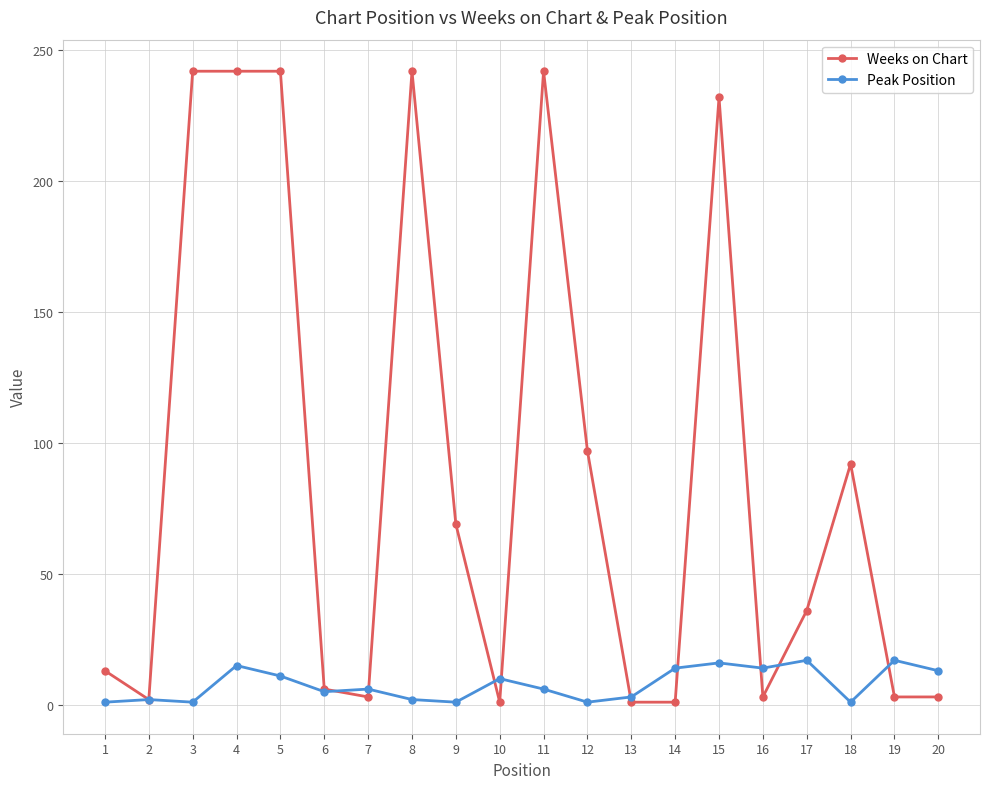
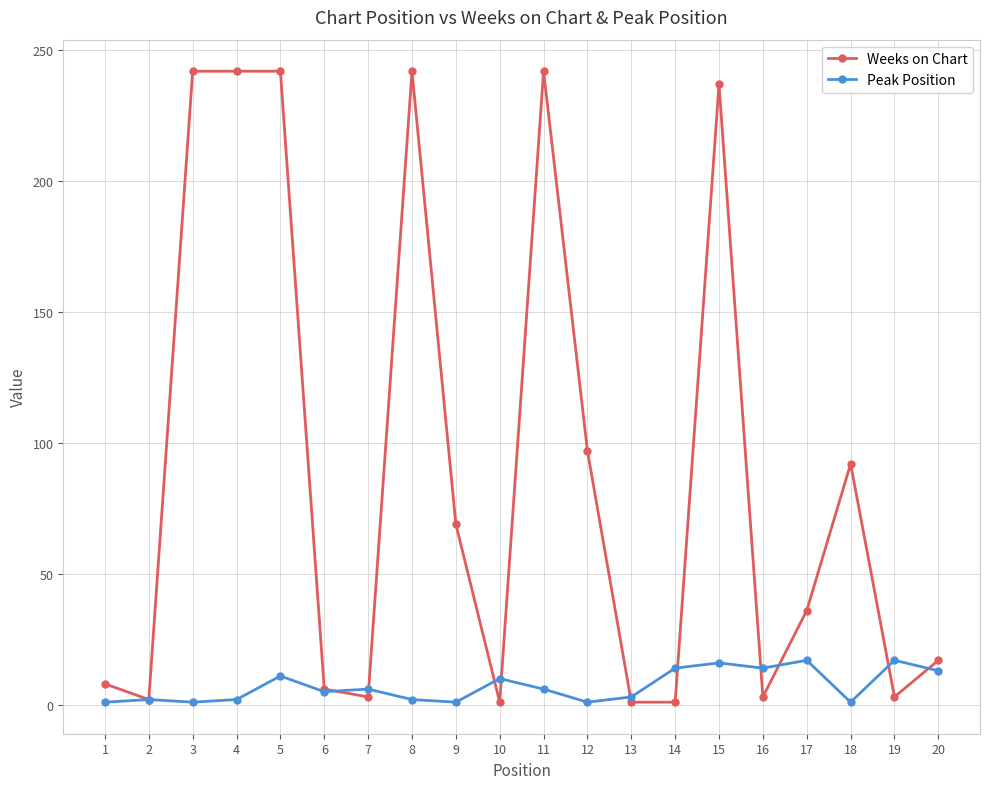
  {
    "Weeks on Chart": {
-     "1": 13,
+     "1": 8,
      "3": 242,
      "4": 242,
      "5": 242,
      "6": 6,
      "7": 3,
      "8": 242,
      "9": 69,
      "10": 1,
      "11": 242,
      "12": 97,
      "13": 1,
      "14": 1,
-     "15": 232,
+     "15": 237,
      "16": 3,
      "17": 36,
      "18": 92,
      "19": 3,
-     "20": 3
+     "20": 17
    },
    "Peak Position": {
      "1": 1,
      "3": 1,
-     "4": 15,
+     "4": 2,
      "5": 11,
      "6": 5,
      "7": 6,
      "8": 2,
      "9": 1,
      "10": 10,
      "11": 6,
      "12": 1,
      "13": 3,
      "14": 14,
      "15": 16,
      "16": 14,
      "17": 17,
      "18": 1,
      "19": 17,
      "20": 13
    }
  }
